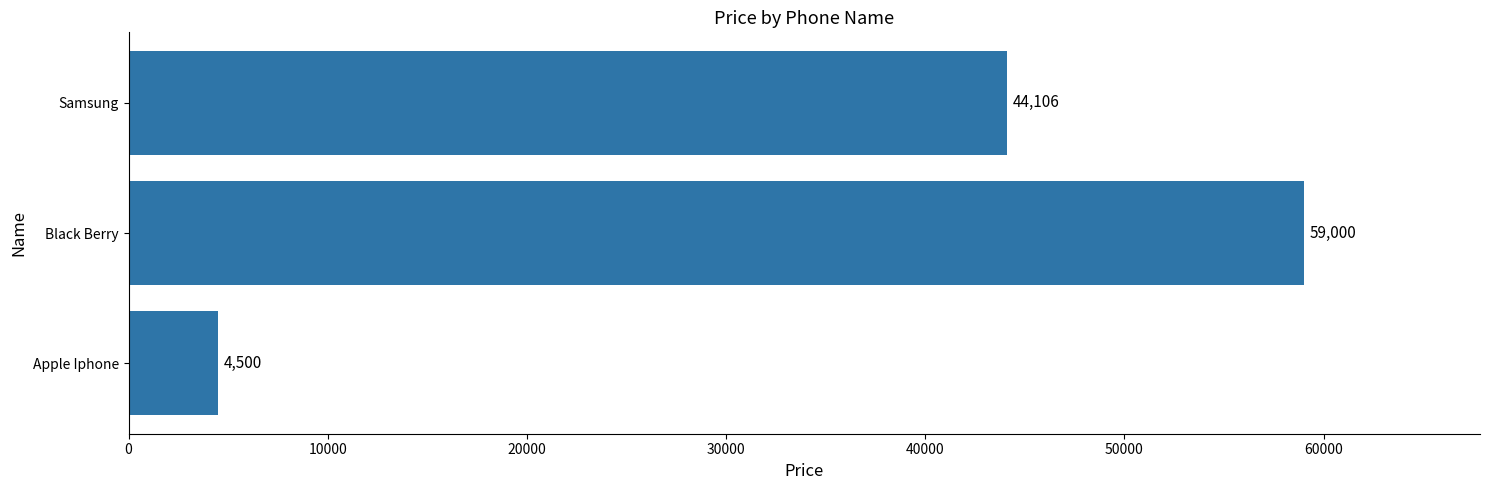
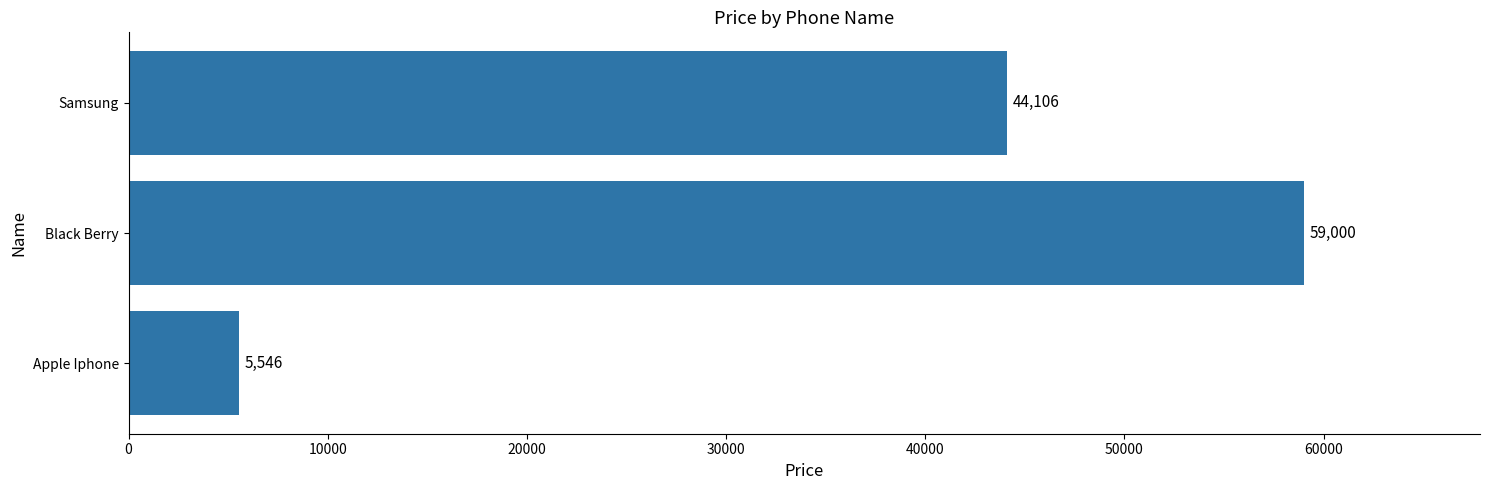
  {
    "Samsung": "44,106",
    "Black Berry": "59,000",
-   "Apple Iphone": "4,500"
+   "Apple Iphone": "5,546"
  }
